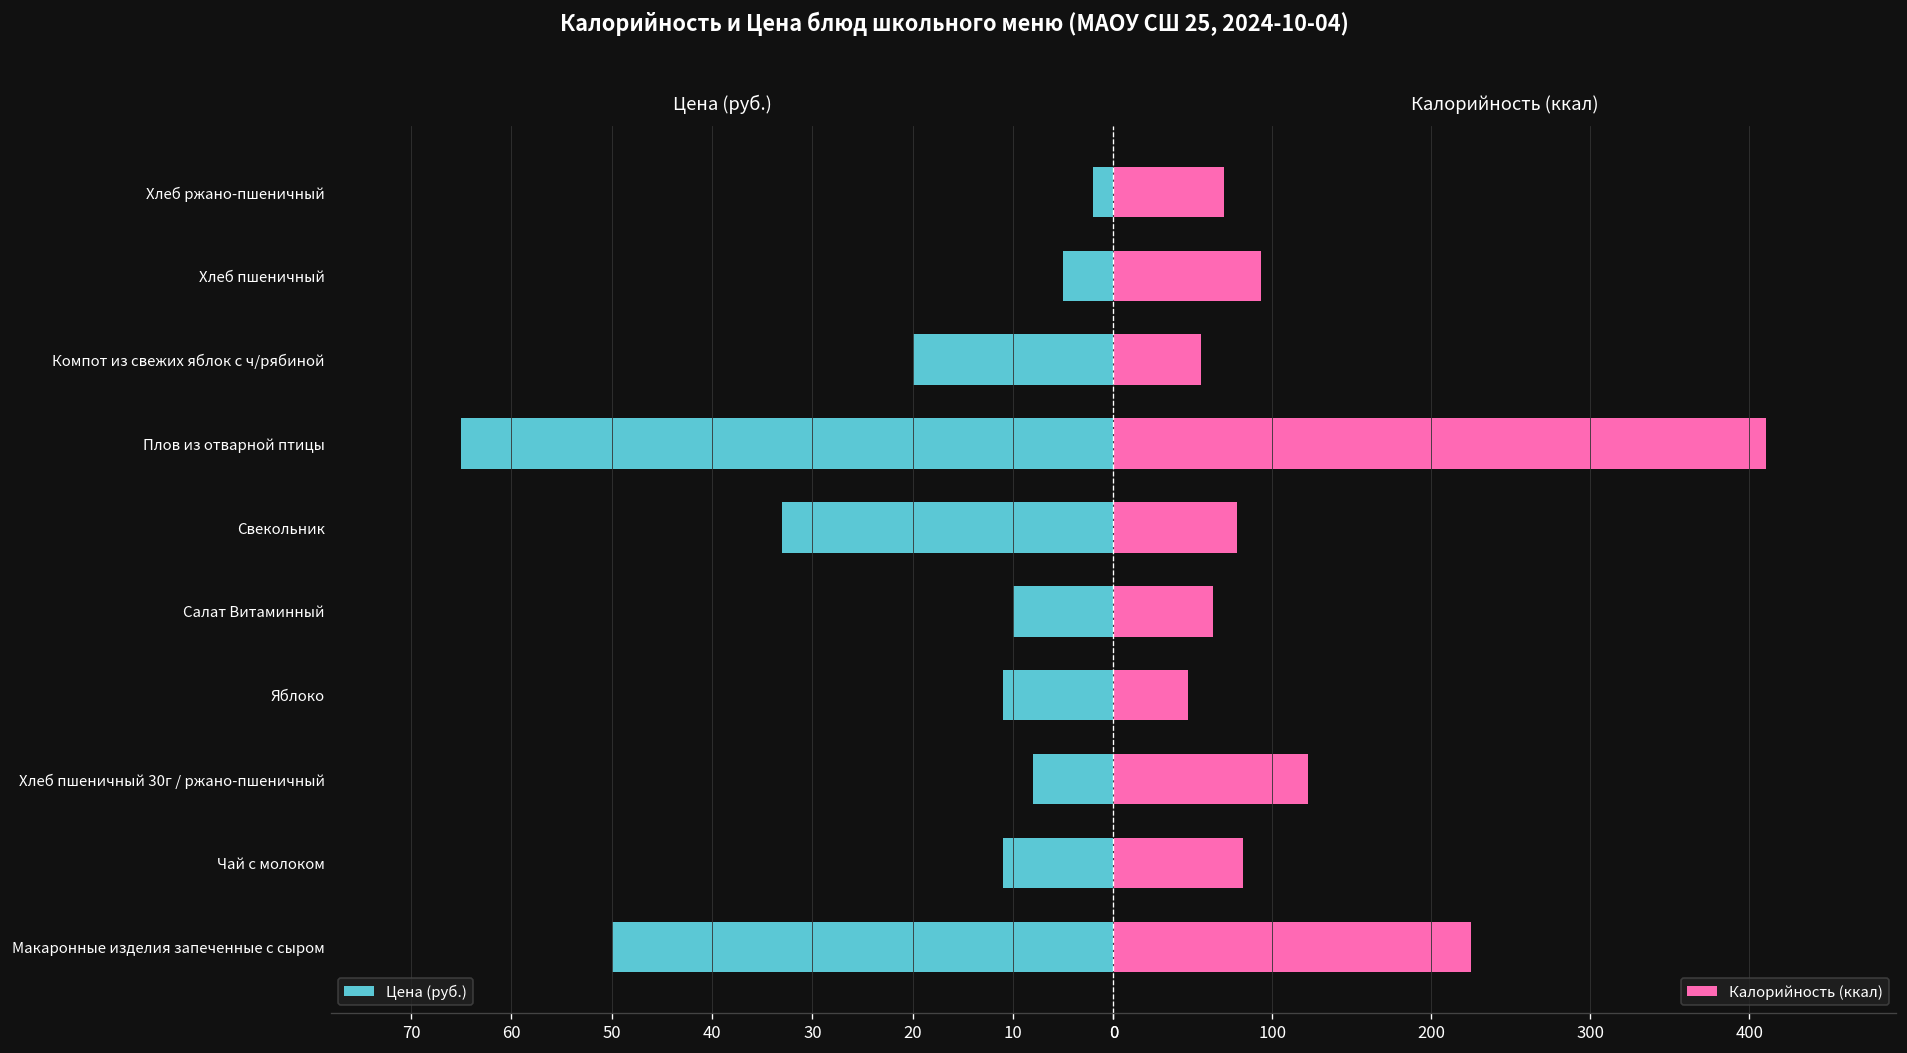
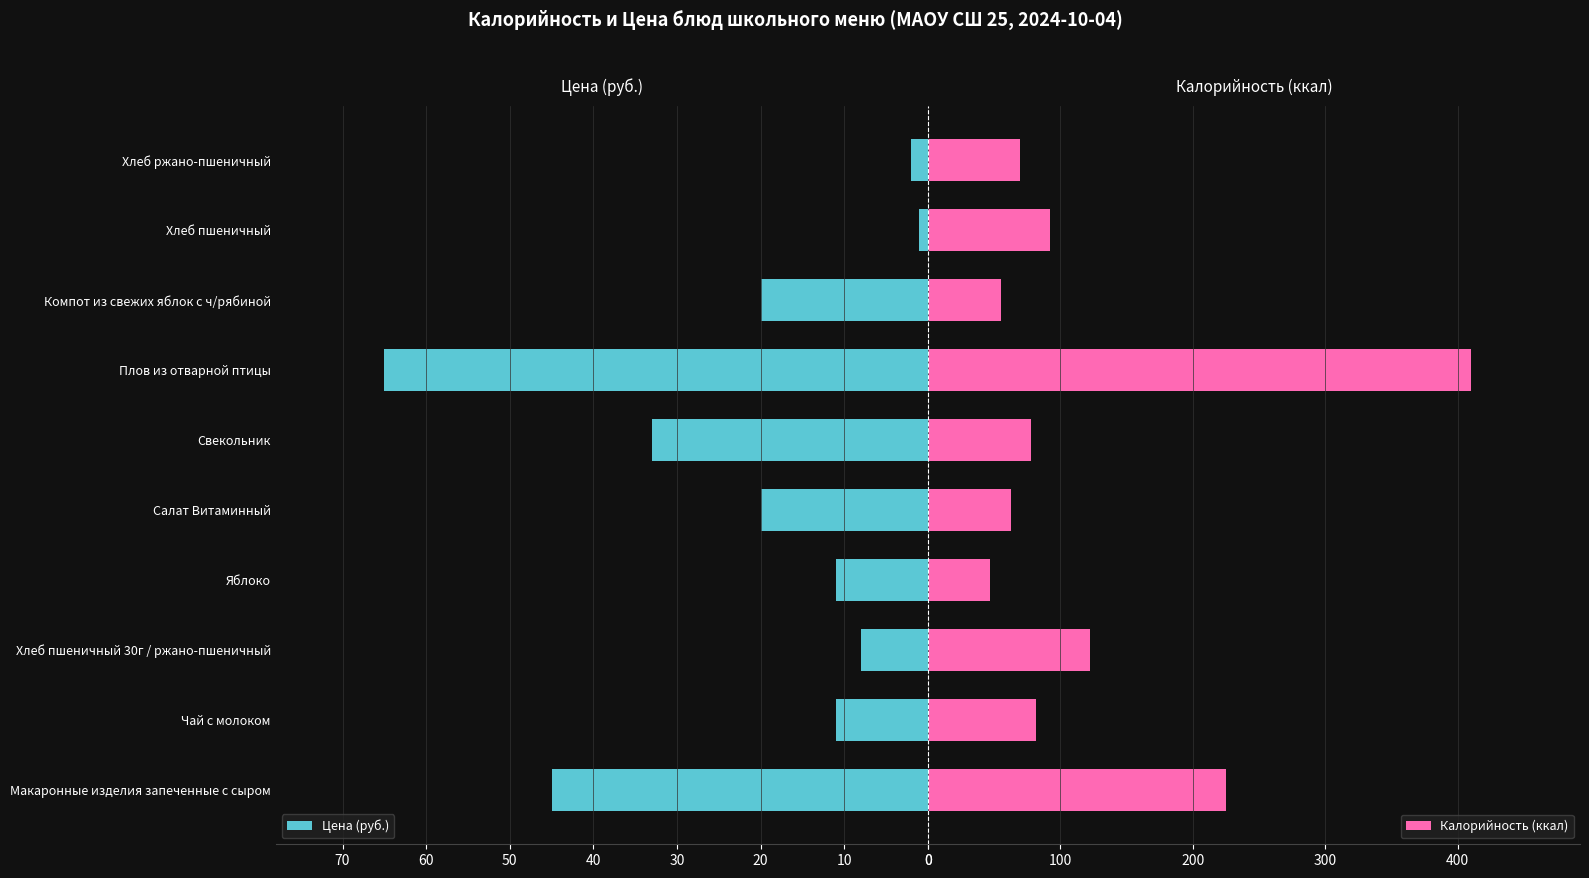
  {
    "Цена (руб.)": {
      "Хлеб ржано-пшеничный": 2,
-     "Хлеб пшеничный": 5,
+     "Хлеб пшеничный": 1,
      "Компот из свежих яблок с ч/рябиной": 20,
      "Плов из отварной птицы": 65,
      "Свекольник": 33,
-     "Салат Витаминный": 10,
+     "Салат Витаминный": 20,
      "Яблоко": 11,
      "Хлеб пшеничный 30г / ржано-пшеничный": 8,
      "Чай с молоком": 11,
-     "Макаронные изделия запеченные с сыром": 50
+     "Макаронные изделия запеченные с сыром": 45
    }
  }
